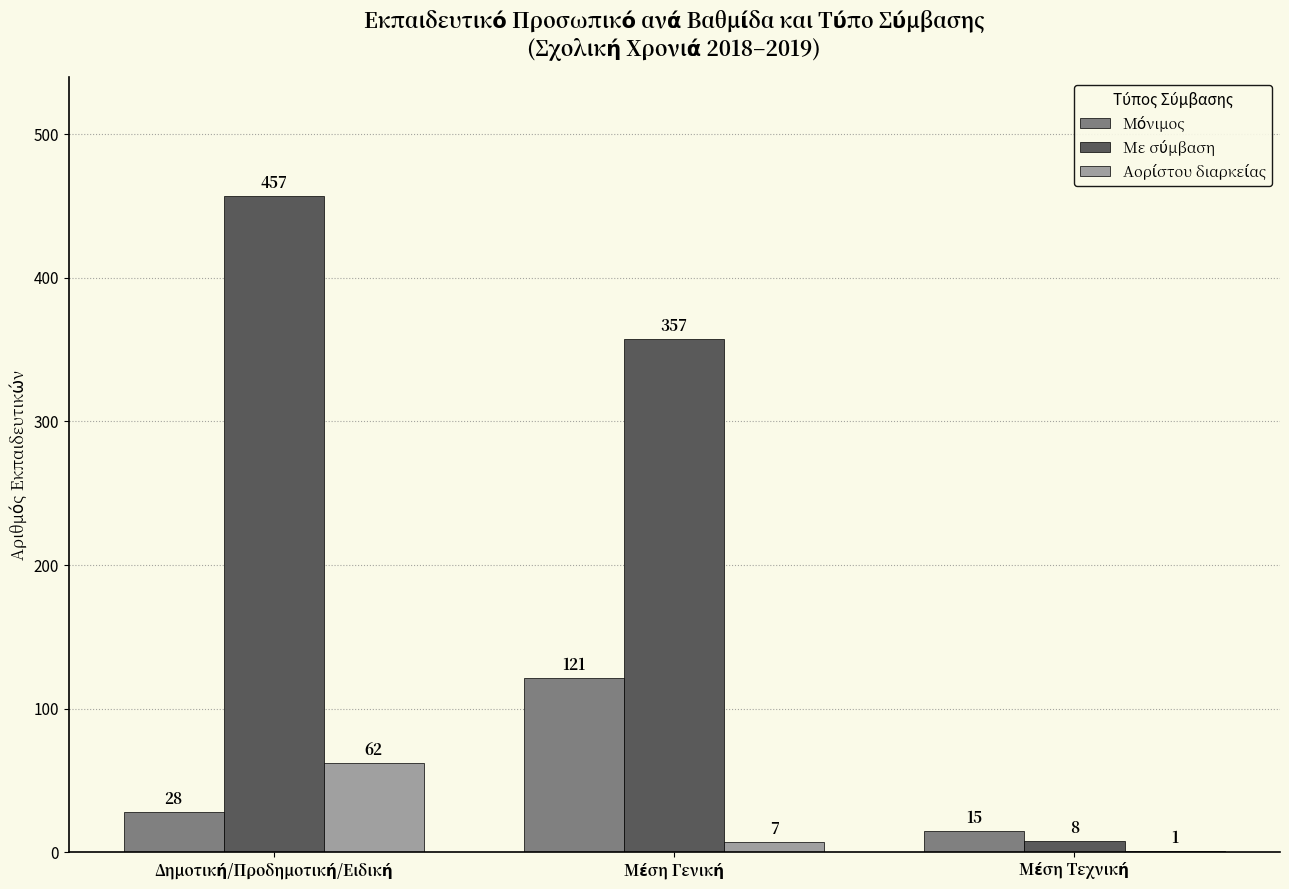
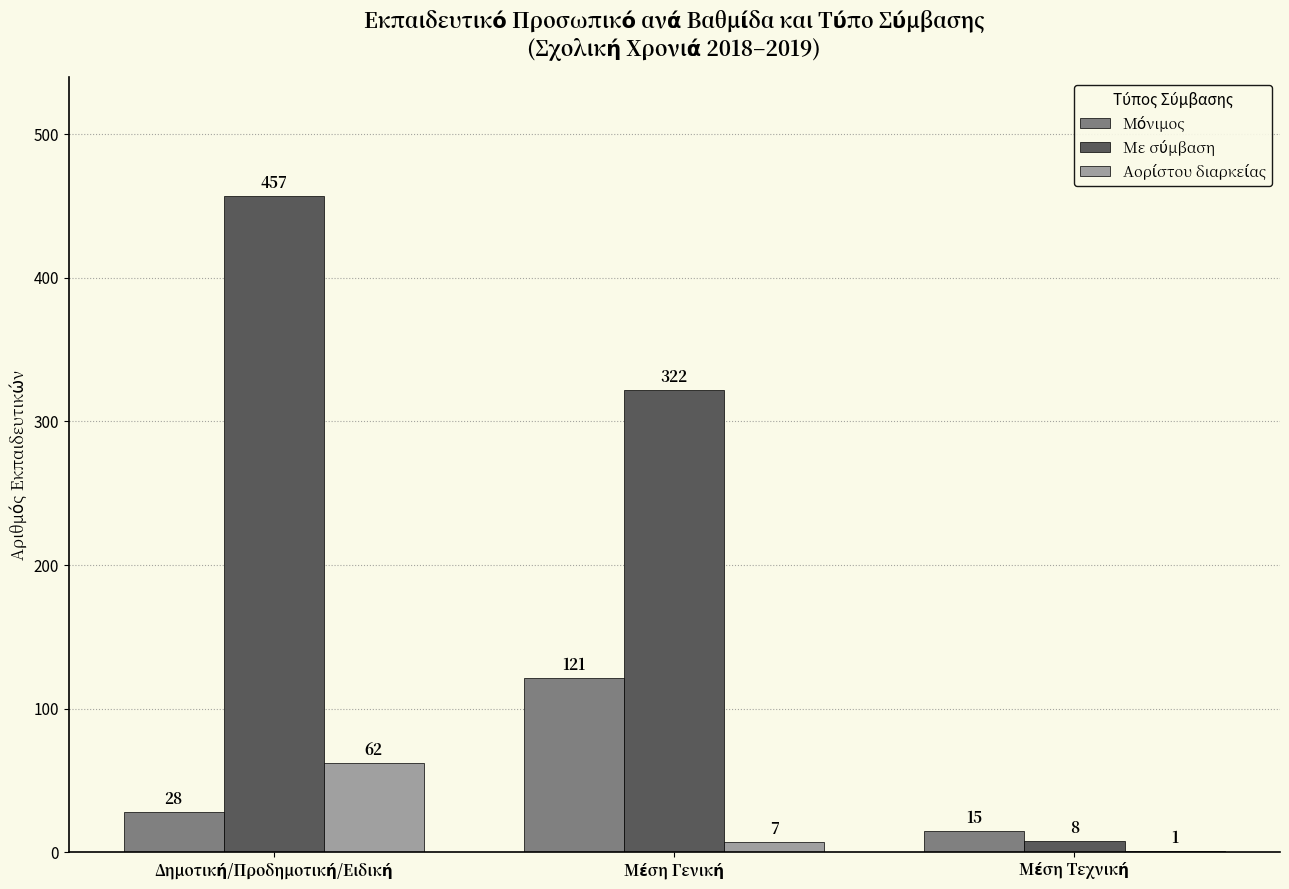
  {
    "Με σύμβαση": {
      "Δημοτική/Προδημοτική/Ειδική": 457,
-     "Μέση Γενική": 357,
+     "Μέση Γενική": 322,
      "Μέση Tεχνική": 8
    }
  }
